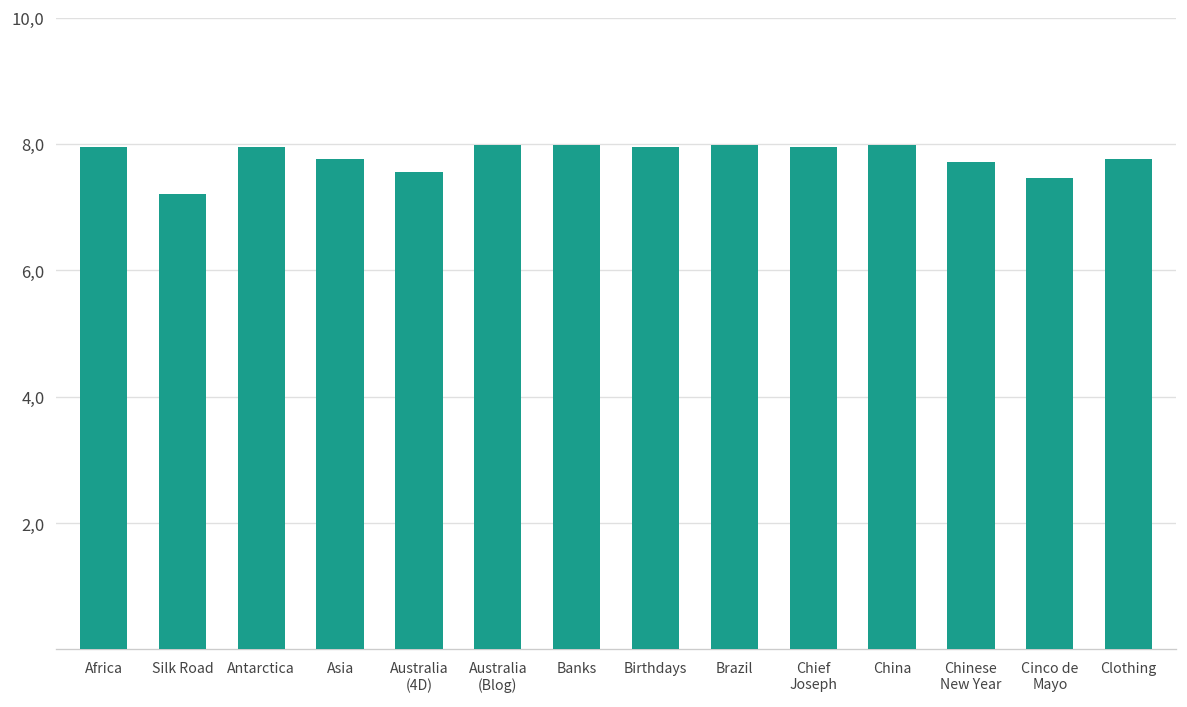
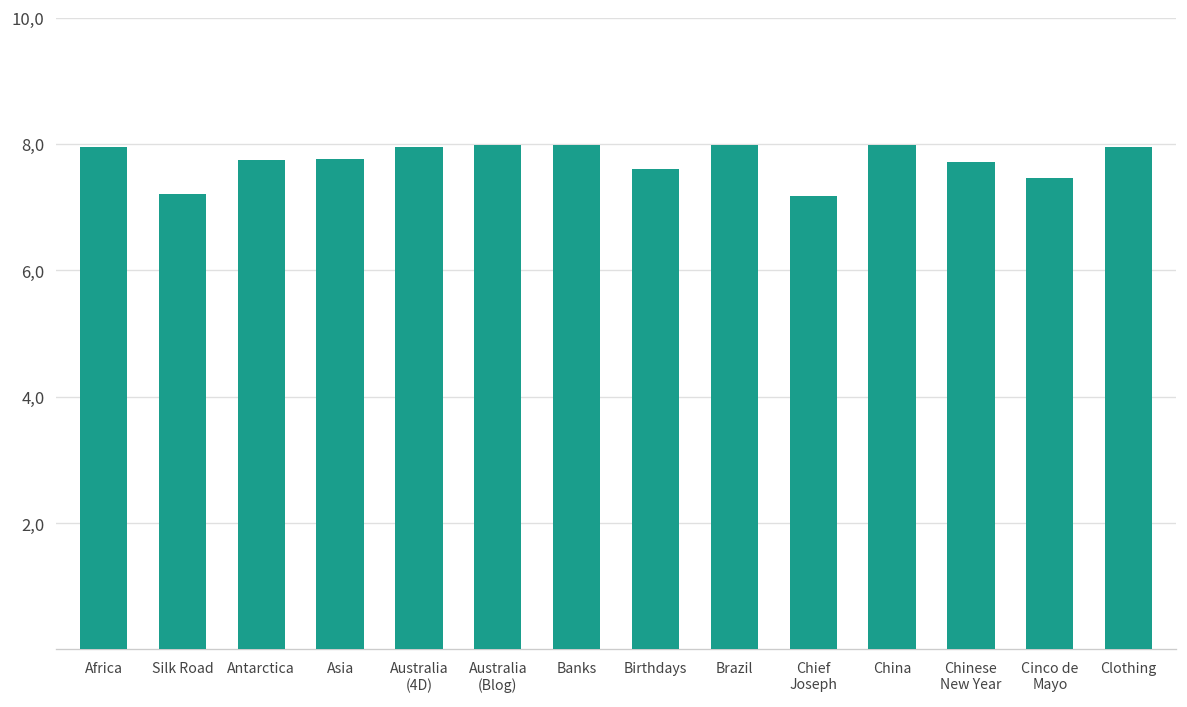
  {
    "Africa": 80,
    "Silk Road": 72,
-   "Antarctica": 80,
+   "Antarctica": 78,
    "Asia": 78,
-   "Australia (4D)": 76,
+   "Australia (4D)": 80,
    "Australia (Blog)": 80,
    "Banks": 80,
-   "Birthdays": 80,
+   "Birthdays": 76,
    "Brazil": 80,
-   "Chief Joseph": 80,
+   "Chief Joseph": 72,
    "China": 80,
    "Chinese New Year": 77,
    "Cinco de Mayo": 75,
-   "Clothing": 78
+   "Clothing": 80
  }
